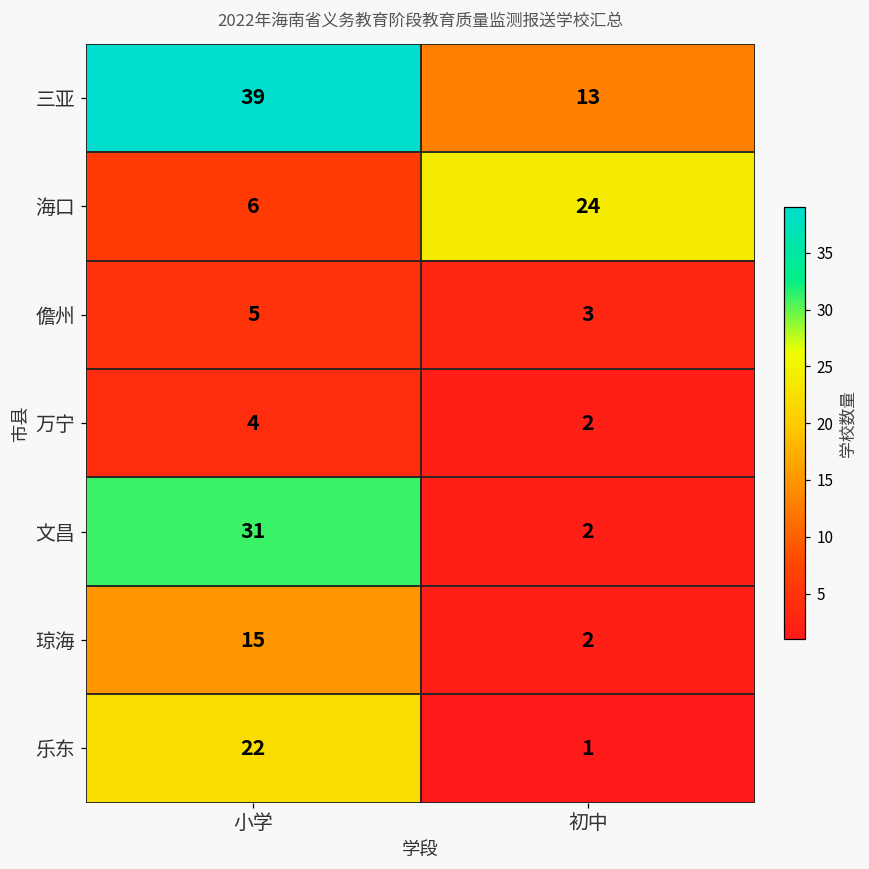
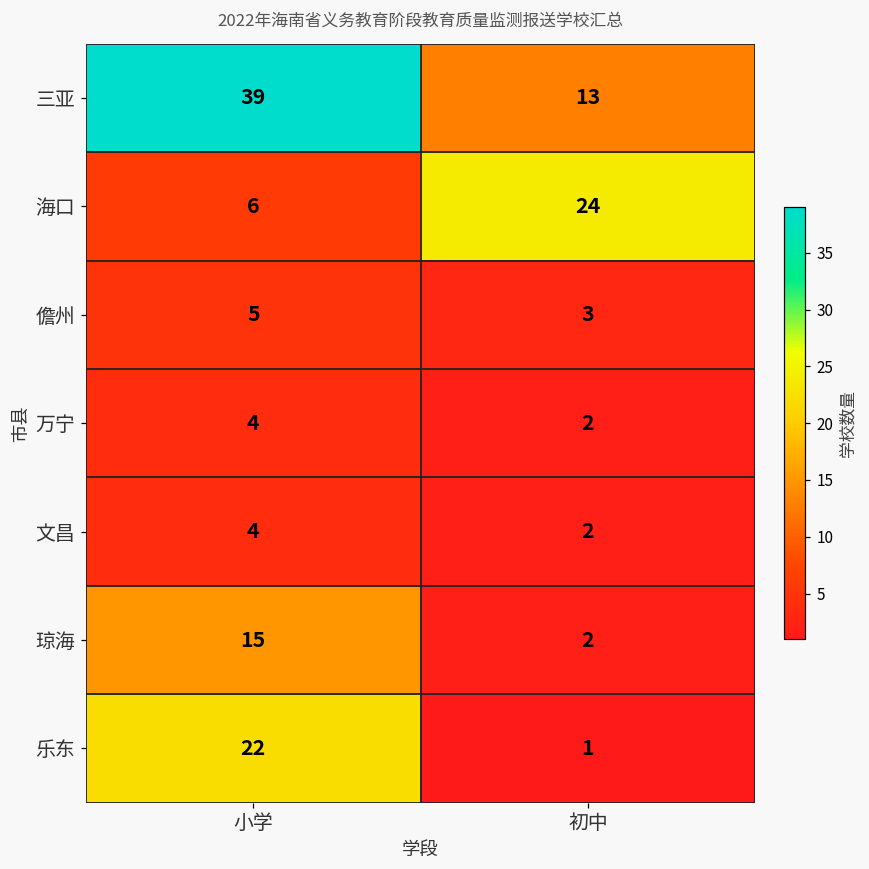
  {
    "三亚": {
      "小学": 39,
      "初中": 13
    },
    "海口": {
      "小学": 6,
      "初中": 24
    },
    "儋州": {
      "小学": 5,
      "初中": 3
    },
    "万宁": {
      "小学": 4,
      "初中": 2
    },
    "文昌": {
-     "小学": 31,
+     "小学": 4,
      "初中": 2
    },
    "琼海": {
      "小学": 15,
      "初中": 2
    },
    "乐东": {
      "小学": 22,
      "初中": 1
    }
  }
